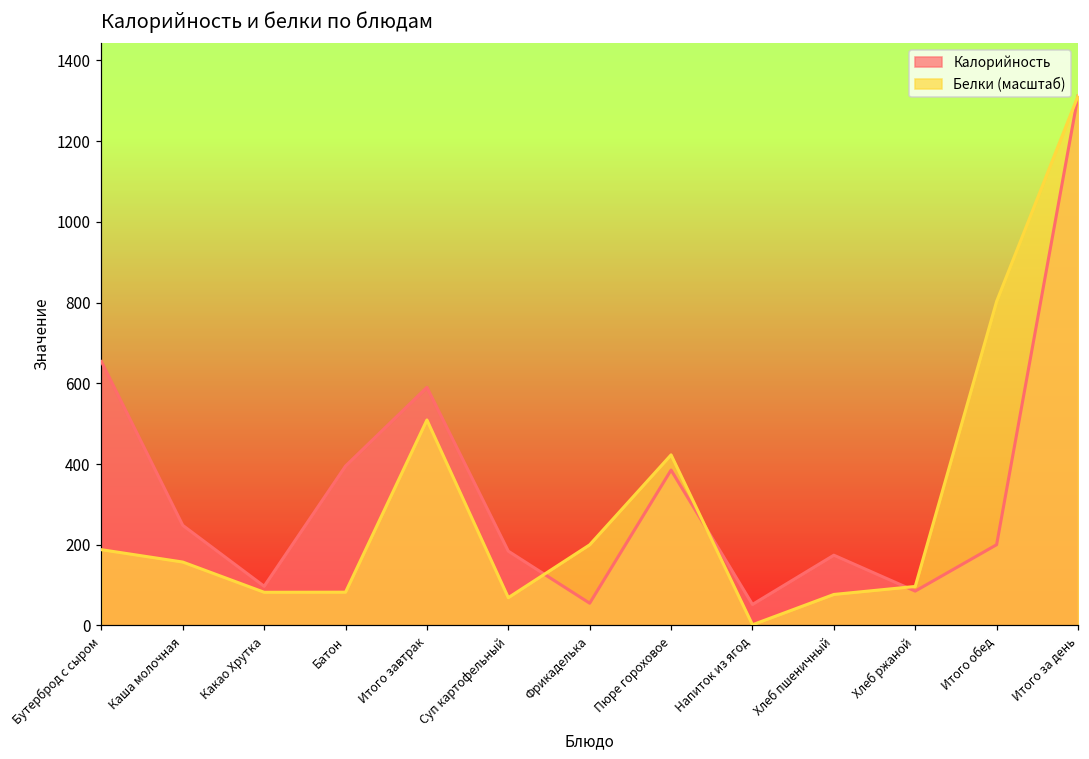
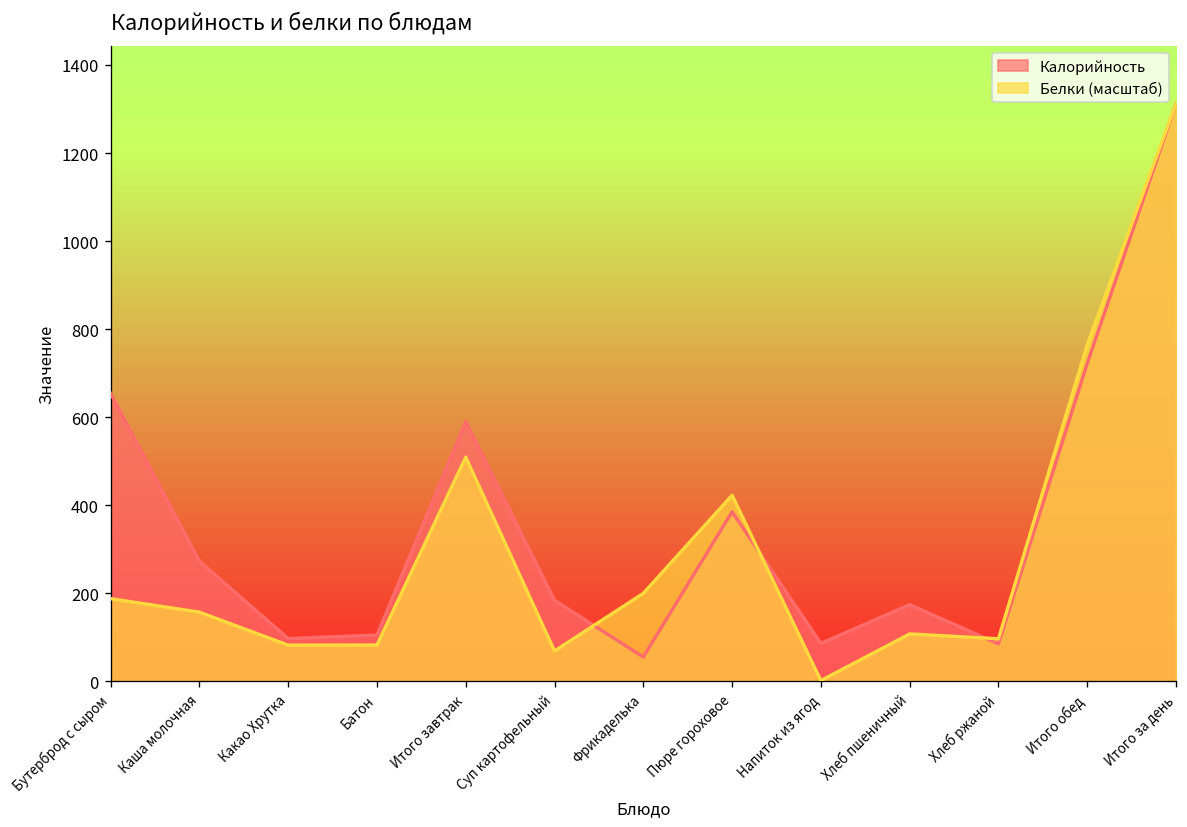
  {
    "Калорийность": {
      "Бутерброд с сыром": 650,
-     "Каша молочная": 250,
+     "Каша молочная": 270,
      "Какао Хрутка": 100,
-     "Батон": 400,
+     "Батон": 110,
      "Итого завтрак": 590,
      "Суп картофельный": 180,
      "Фрикаделька": 60,
      "Пюре гороховое": 390,
-     "Напиток из ягод": 50,
+     "Напиток из ягод": 90,
      "Хлеб пшеничный": 170,
      "Хлеб ржаной": 90,
-     "Итого обед": 200
+     "Итого обед": 720
    },
    "Белки (масштаб)": {
      "Бутерброд с сыром": 190,
      "Каша молочная": 160,
      "Какао Хрутка": 80,
      "Батон": 80,
      "Итого завтрак": 510,
      "Суп картофельный": 70,
      "Фрикаделька": 200,
      "Пюре гороховое": 420,
      "Напиток из ягод": 0,
-     "Хлеб пшеничный": 80,
+     "Хлеб пшеничный": 110,
      "Хлеб ржаной": 100,
-     "Итого обед": 800
+     "Итого обед": 760
    }
  }
